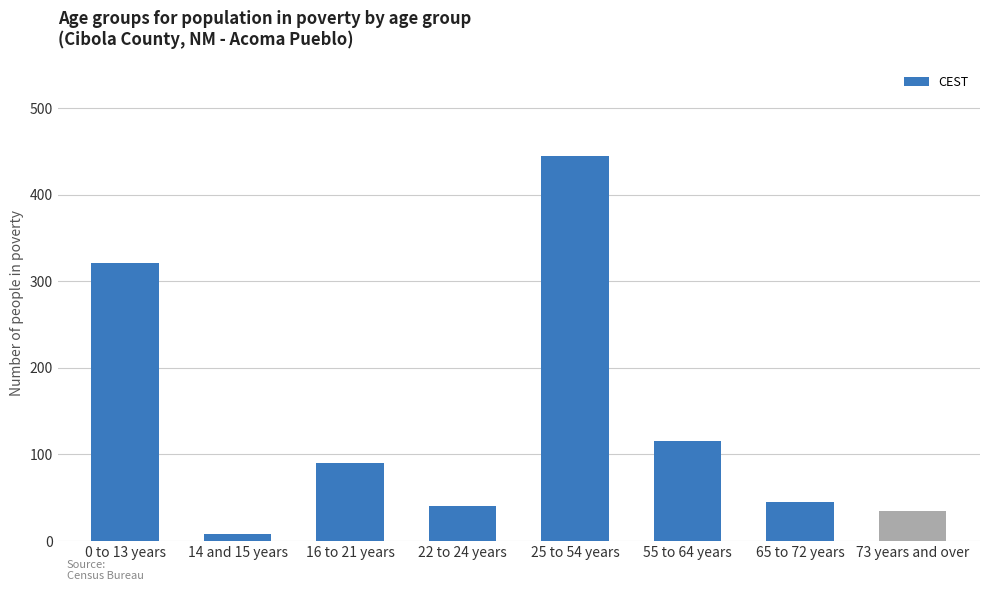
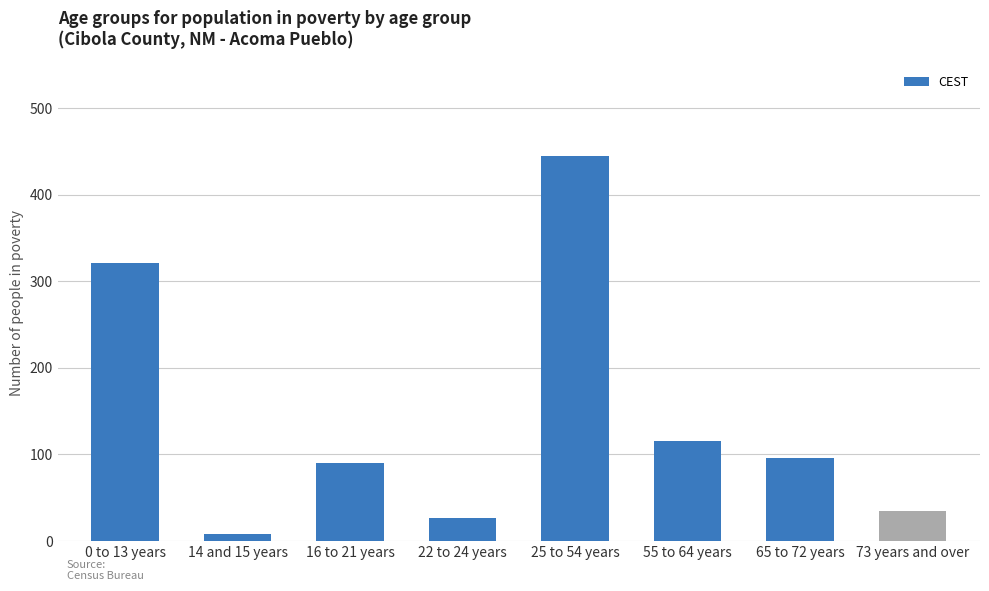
  {
    "0 to 13 years": 320,
    "14 and 15 years": 10,
    "16 to 21 years": 90,
-   "22 to 24 years": 40,
+   "22 to 24 years": 30,
    "25 to 54 years": 450,
    "55 to 64 years": 120,
-   "65 to 72 years": 50,
+   "65 to 72 years": 100,
    "73 years and over": 40
  }
